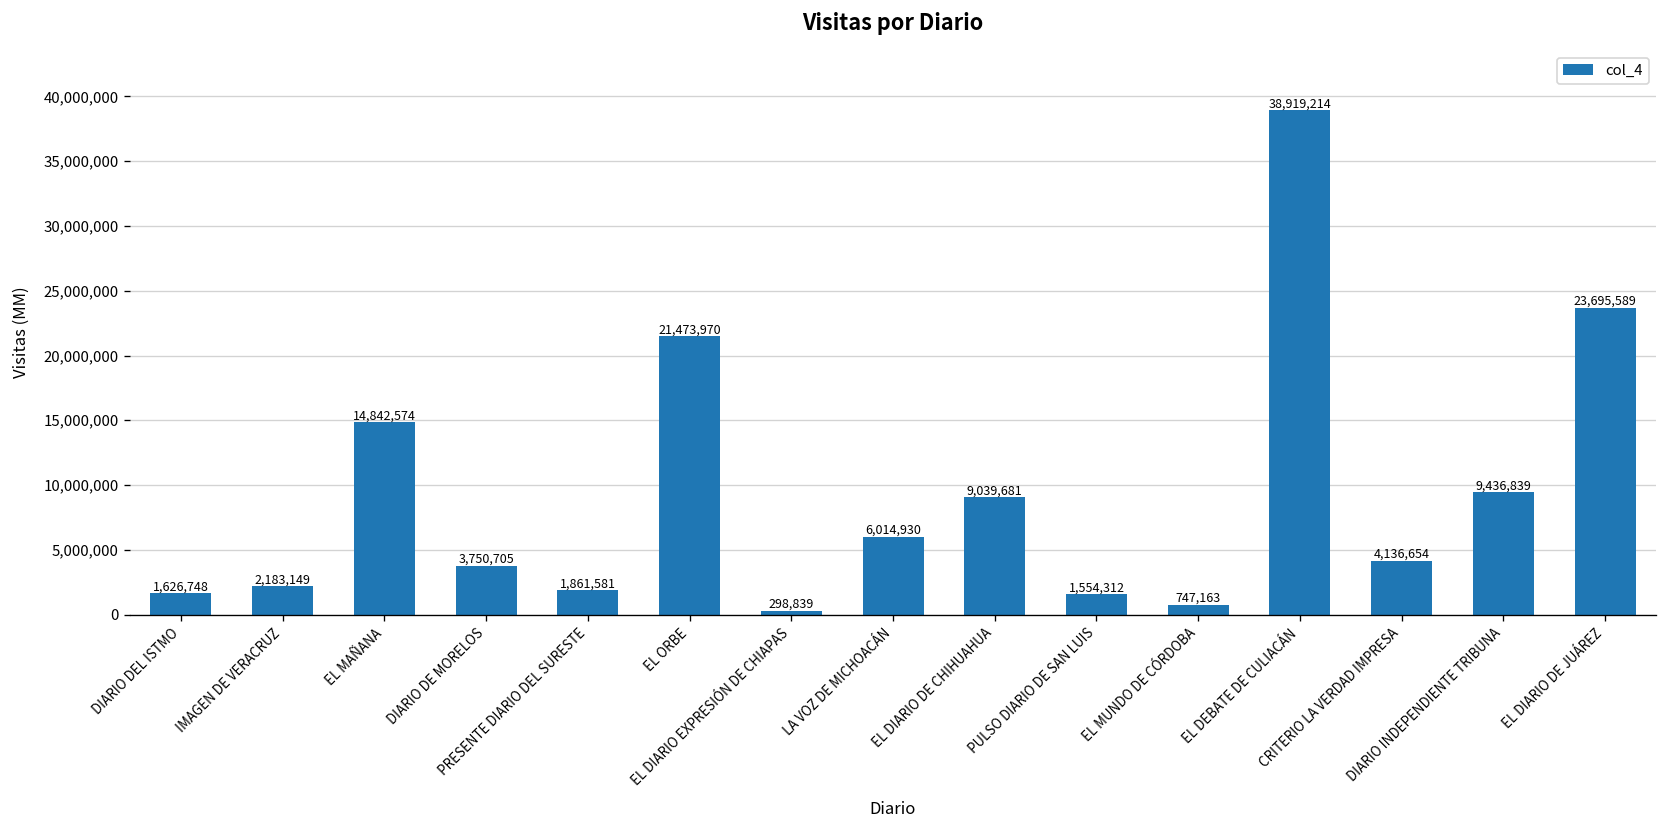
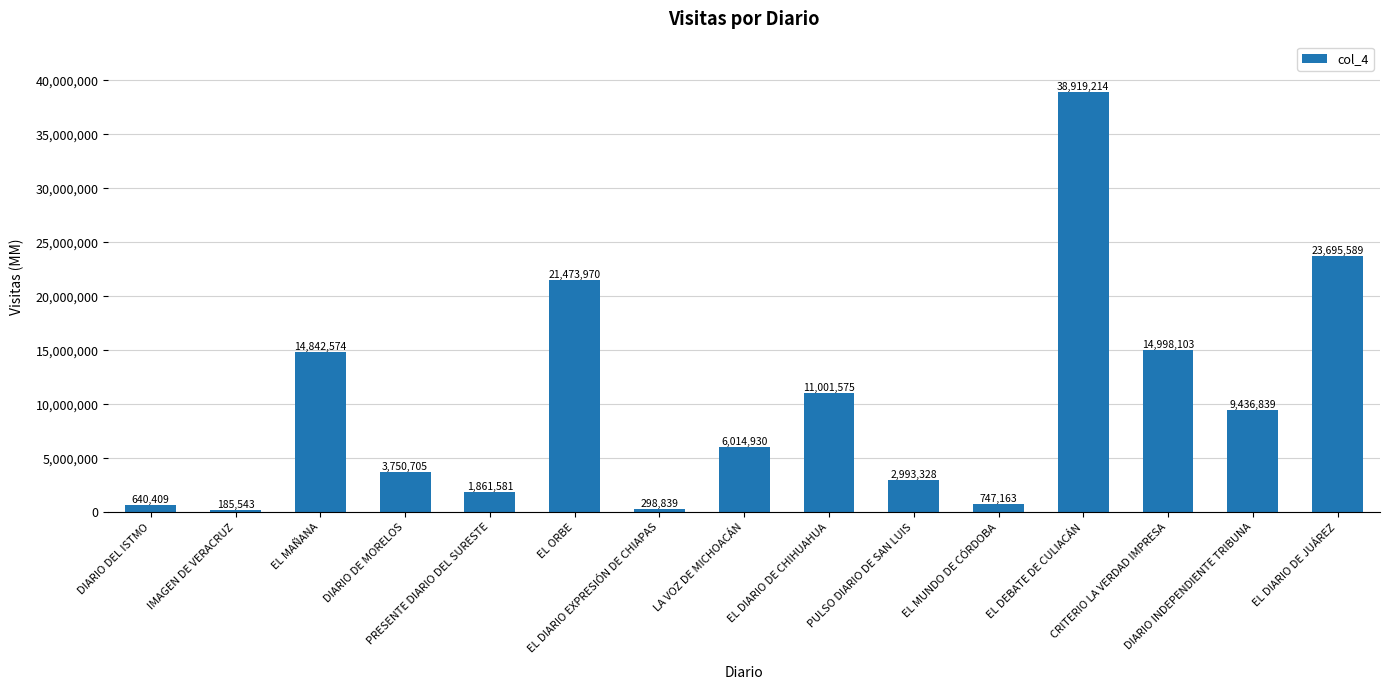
  {
-   "DIARIO DEL ISTMO": "1,626,748",
-   "IMAGEN DE VERACRUZ": "2,183,149",
+   "DIARIO DEL ISTMO": "640,409",
+   "IMAGEN DE VERACRUZ": "185,543",
    "EL MAÑANA": "14,842,574",
    "DIARIO DE MORELOS": "3,750,705",
    "PRESENTE DIARIO DEL SURESTE": "1,861,581",
    "EL ORBE": "21,473,970",
    "EL DIARIO EXPRESIÓN DE CHIAPAS": "298,839",
    "LA VOZ DE MICHOACÁN": "6,014,930",
-   "EL DIARIO DE CHIHUAHUA": "9,039,681",
-   "PULSO DIARIO DE SAN LUIS": "1,554,312",
+   "EL DIARIO DE CHIHUAHUA": "11,001,575",
+   "PULSO DIARIO DE SAN LUIS": "2,993,328",
    "EL MUNDO DE CÓRDOBA": "747,163",
    "EL DEBATE DE CULIACÁN": "38,919,214",
-   "CRITERIO LA VERDAD IMPRESA": "4,136,654",
+   "CRITERIO LA VERDAD IMPRESA": "14,998,103",
    "DIARIO INDEPENDIENTE TRIBUNA": "9,436,839",
    "EL DIARIO DE JUÁREZ": "23,695,589"
  }
